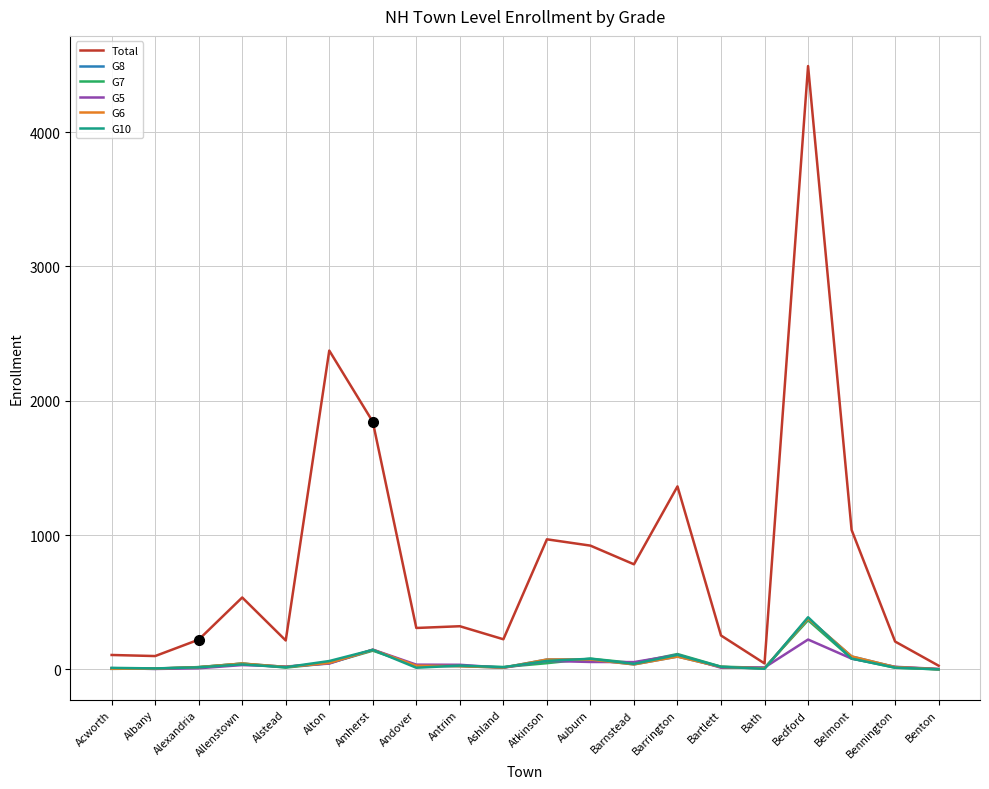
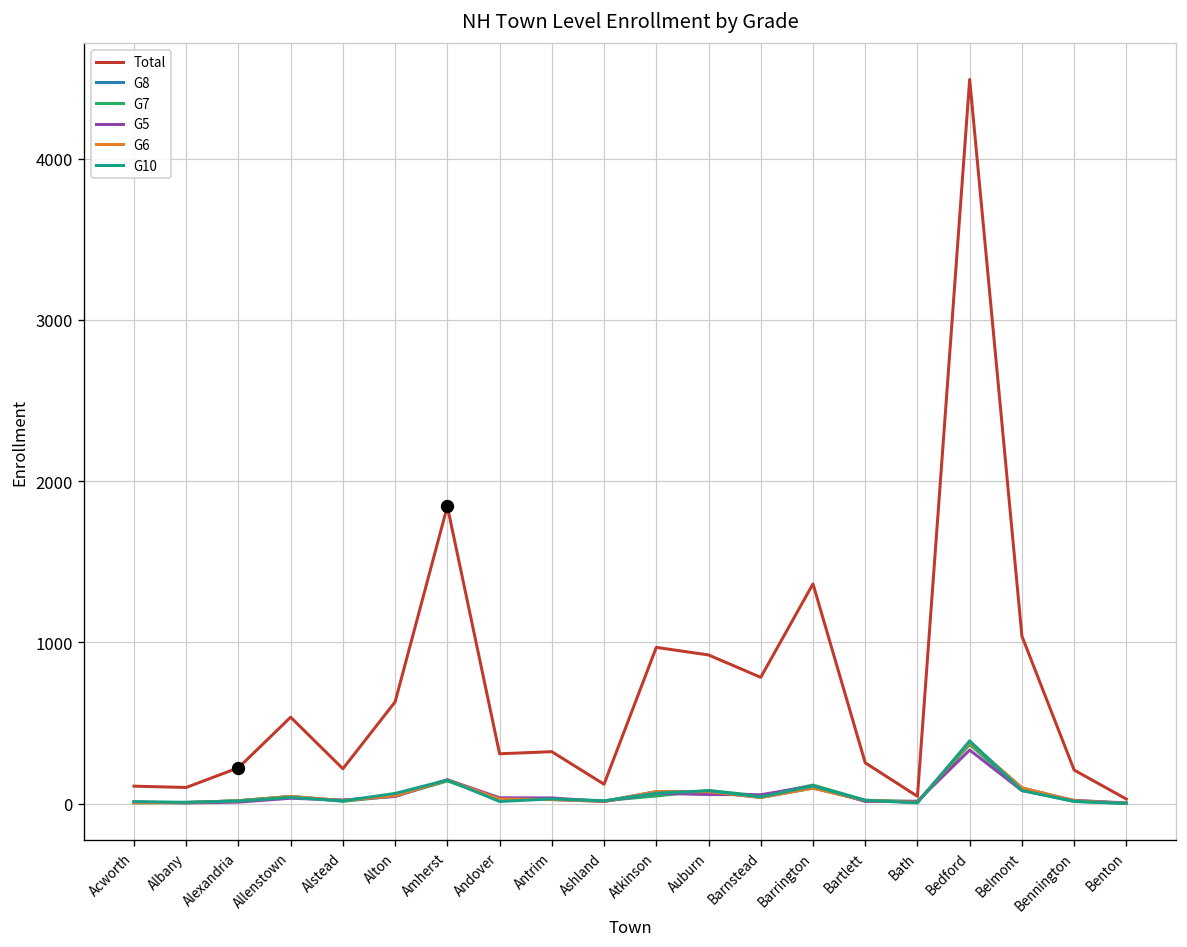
  {
    "Total": {
      "Acworth": 110,
      "Albany": 100,
      "Allenstown": 540,
      "Alstead": 220,
-     "Alton": 2370,
+     "Alton": 630,
      "Andover": 310,
      "Antrim": 320,
-     "Ashland": 230,
+     "Ashland": 120,
      "Atkinson": 970,
      "Auburn": 920,
      "Barnstead": 780,
      "Barrington": 1360,
      "Bartlett": 250,
      "Bath": 50,
      "Bedford": 4490,
      "Belmont": 1040,
      "Bennington": 210,
      "Benton": 30
    },
    "G5": {
-     "Bedford": 220
+     "Bedford": 330
    }
  }
